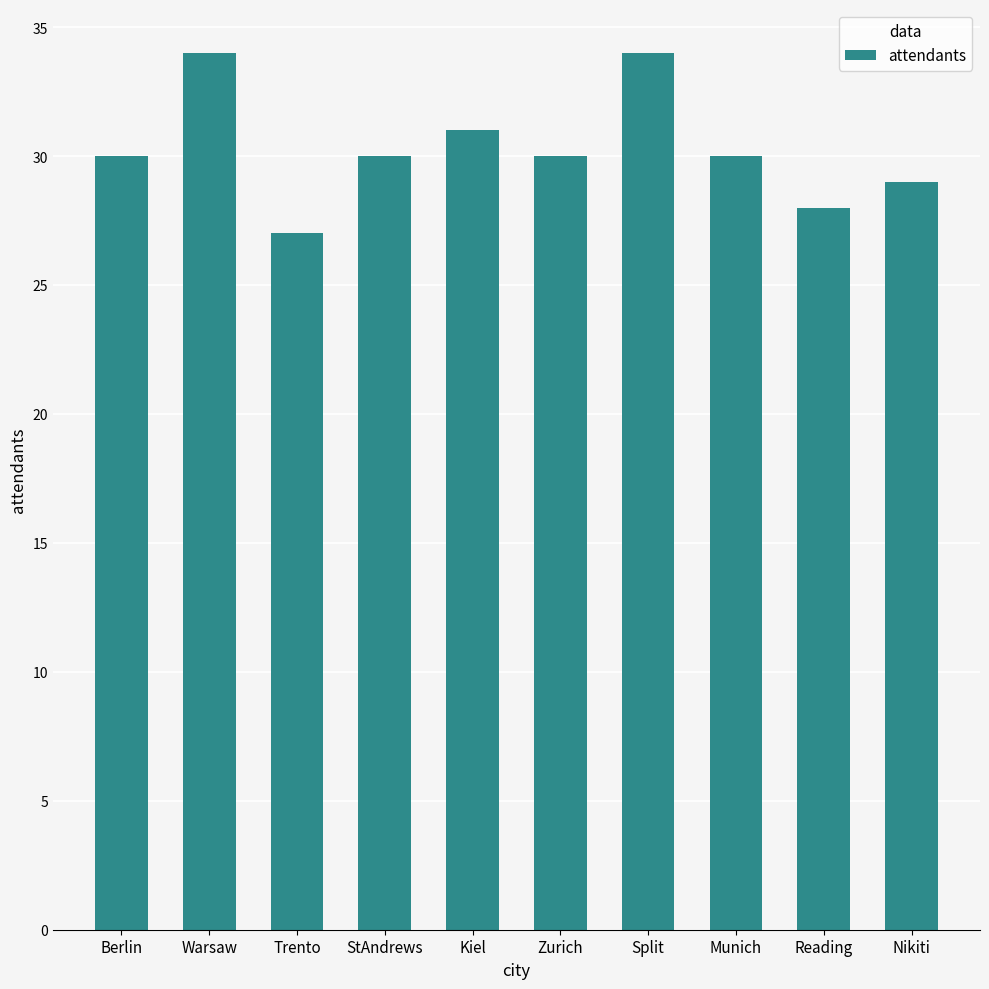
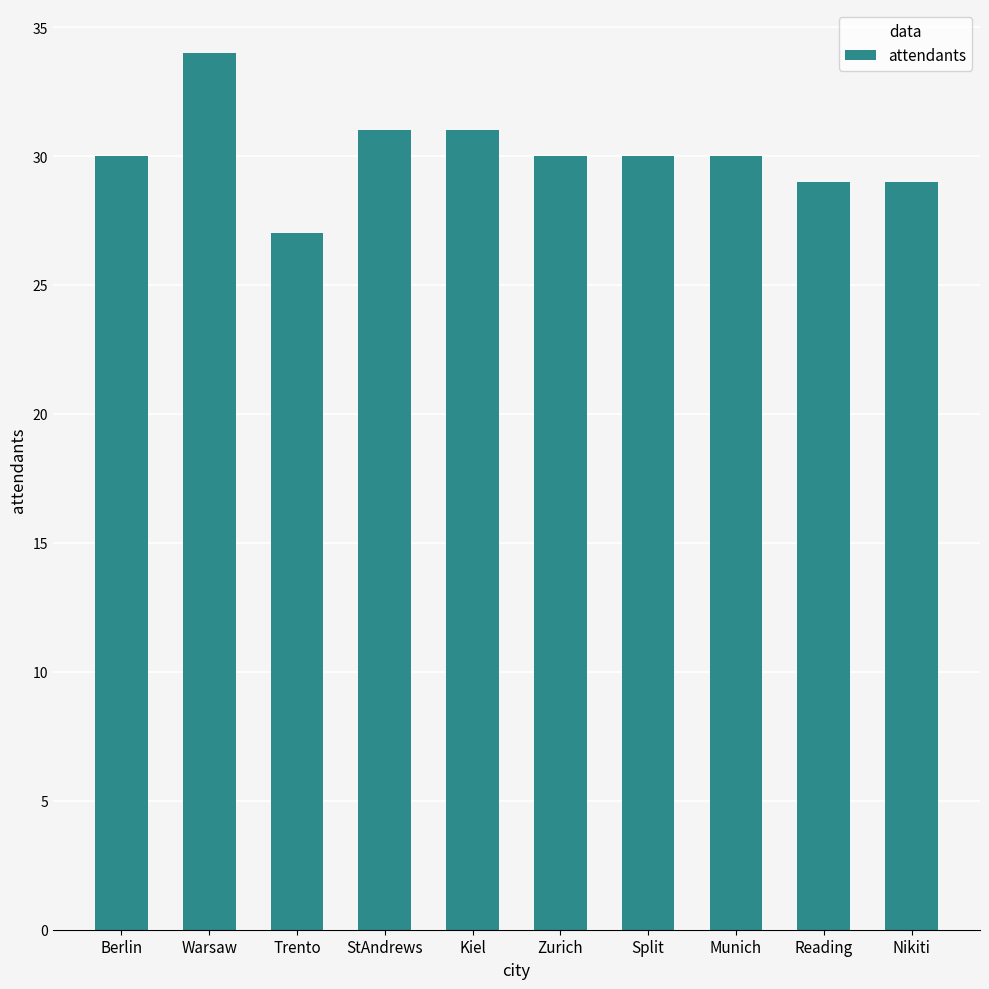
  {
    "Berlin": 30,
    "Warsaw": 34,
    "Trento": 27,
-   "StAndrews": 30,
+   "StAndrews": 31,
    "Kiel": 31,
    "Zurich": 30,
-   "Split": 34,
+   "Split": 30,
    "Munich": 30,
-   "Reading": 28,
+   "Reading": 29,
    "Nikiti": 29
  }
